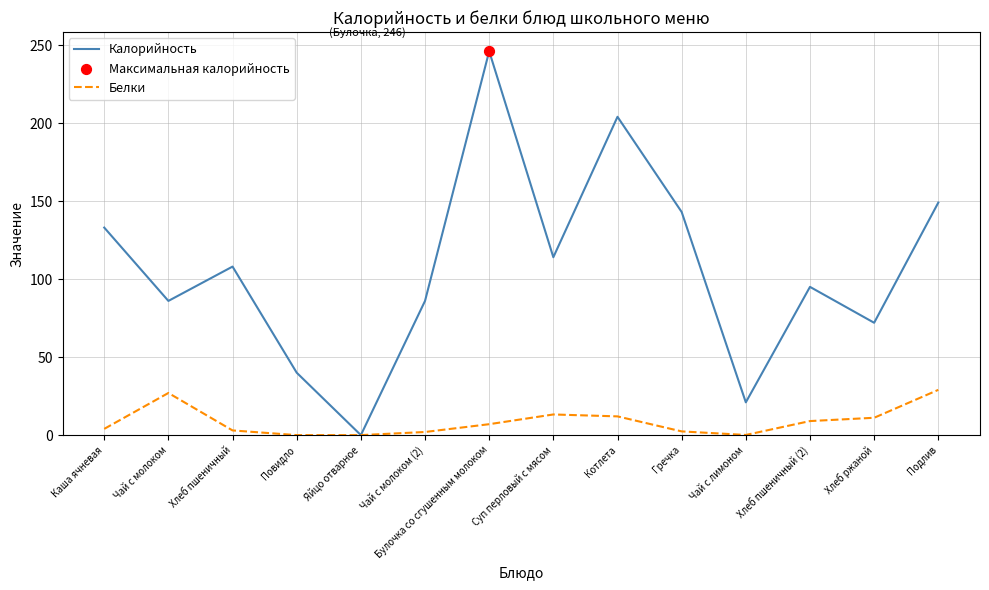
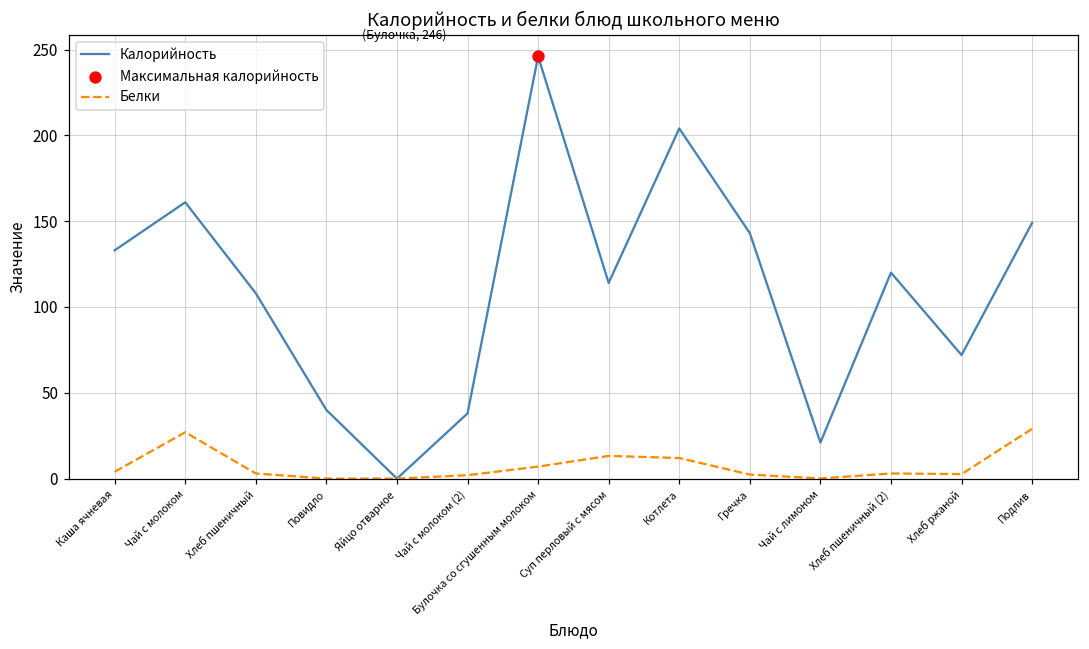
  {
    "Калорийность": {
      "Каша ячневая": 133,
-     "Чай с молоком": 86,
+     "Чай с молоком": 161,
      "Хлеб пшеничный": 108,
      "Повидло": 40,
-     "Чай с молоком (2)": 86,
+     "Чай с молоком (2)": 38,
      "Суп перловый с мясом": 114,
      "Котлета": 204,
      "Гречка": 143,
      "Чай с лимоном": 21,
-     "Хлеб пшеничный (2)": 95,
+     "Хлеб пшеничный (2)": 120,
      "Хлеб ржаной": 72,
      "Подлив": 149
    },
    "Белки": {
      "Каша ячневая": 4,
      "Чай с молоком": 27,
      "Хлеб пшеничный": 3,
      "Повидло": 0,
      "Чай с молоком (2)": 2,
      "Булочка со сгушенным молоком": 7,
      "Суп перловый с мясом": 13,
      "Котлета": 12,
      "Гречка": 2,
      "Чай с лимоном": 0,
-     "Хлеб пшеничный (2)": 9,
-     "Хлеб ржаной": 11,
+     "Хлеб пшеничный (2)": 3,
+     "Хлеб ржаной": 3,
      "Подлив": 29
    }
  }
